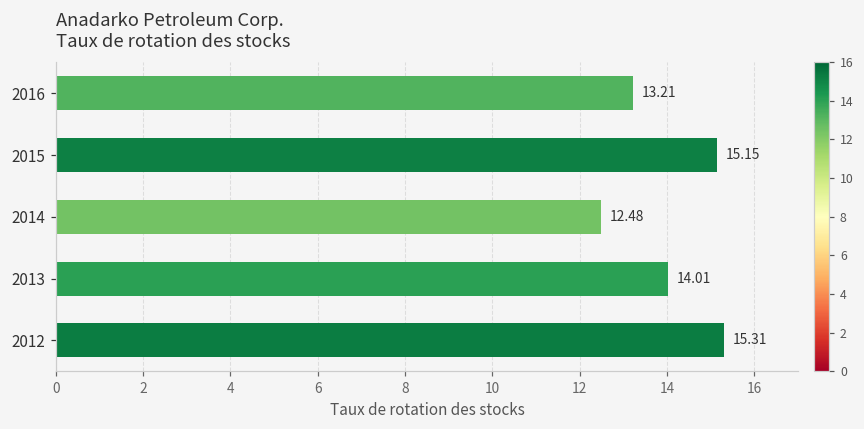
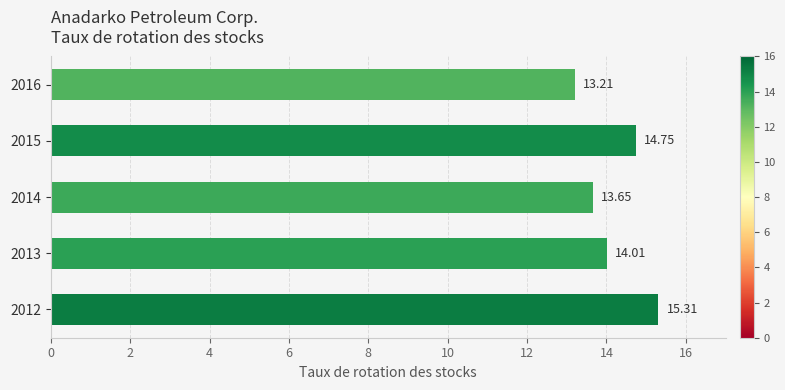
  {
    "2016": 13.21,
-   "2015": 15.15,
-   "2014": 12.48,
+   "2015": 14.75,
+   "2014": 13.65,
    "2013": 14.01,
    "2012": 15.31
  }
